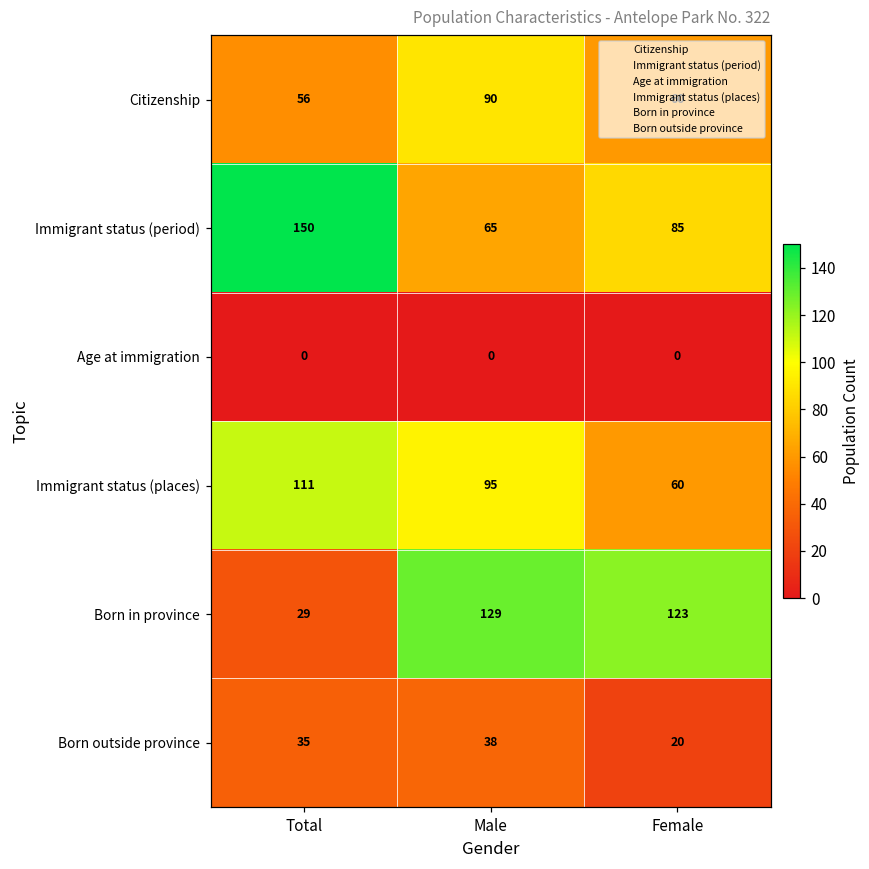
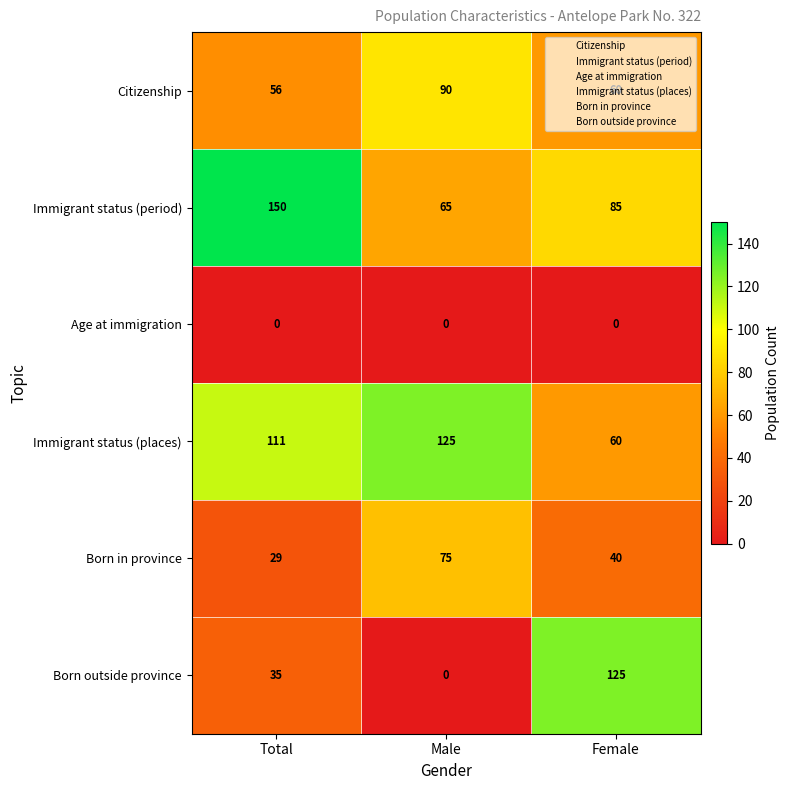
  {
    "Citizenship": {
      "Total": 56,
      "Male": 90
    },
    "Immigrant status (period)": {
      "Total": 150,
      "Male": 65,
      "Female": 85
    },
    "Age at immigration": {
      "Total": 0,
      "Male": 0,
      "Female": 0
    },
    "Immigrant status (places)": {
      "Total": 111,
-     "Male": 95,
+     "Male": 125,
      "Female": 60
    },
    "Born in province": {
      "Total": 29,
-     "Male": 129,
-     "Female": 123
+     "Male": 75,
+     "Female": 40
    },
    "Born outside province": {
      "Total": 35,
-     "Male": 38,
-     "Female": 20
+     "Male": 0,
+     "Female": 125
    }
  }
